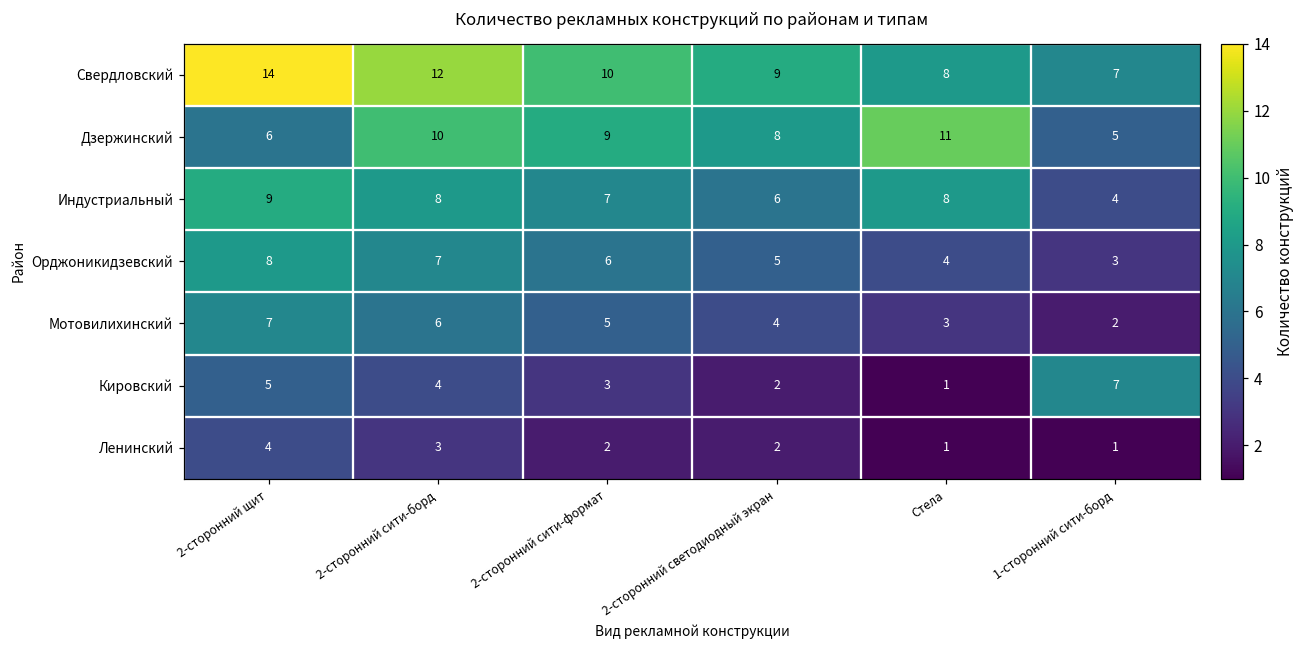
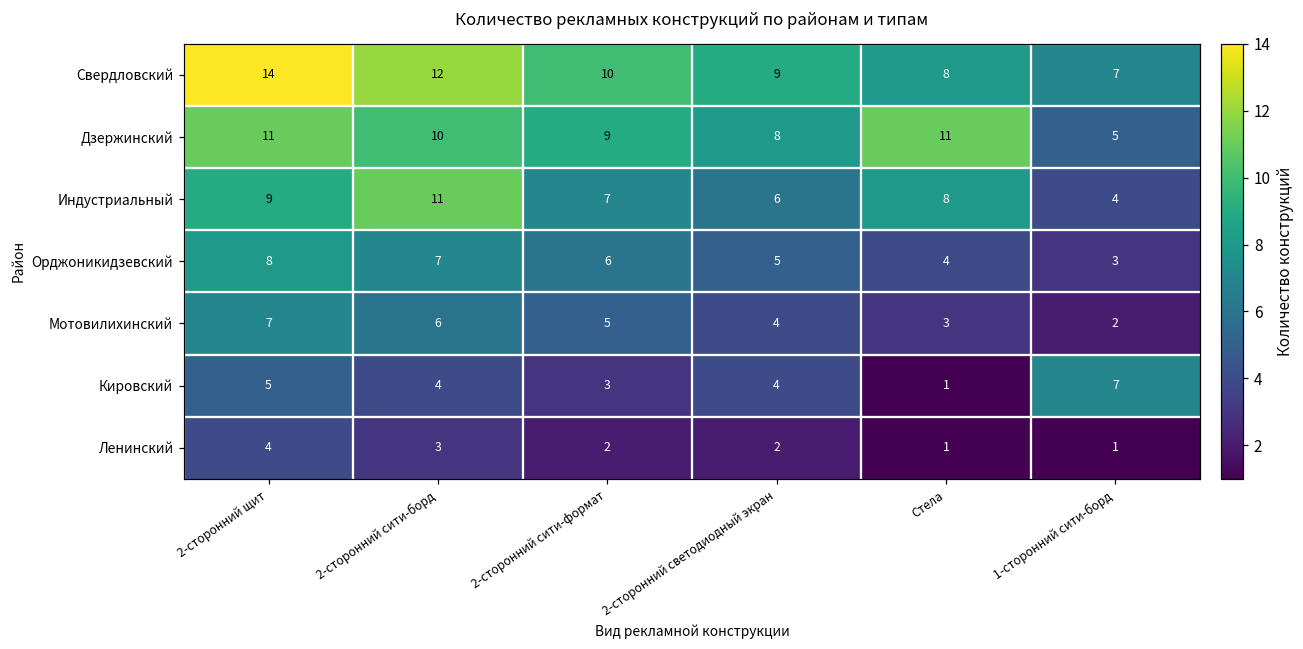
  {
    "Свердловский": {
      "2-сторонний щит": 14,
      "2-сторонний сити-борд": 12,
      "2-сторонний сити-формат": 10,
      "2-сторонний светодиодный экран": 9,
      "Стела": 8,
      "1-сторонний сити-борд": 7
    },
    "Дзержинский": {
-     "2-сторонний щит": 6,
+     "2-сторонний щит": 11,
      "2-сторонний сити-борд": 10,
      "2-сторонний сити-формат": 9,
      "2-сторонний светодиодный экран": 8,
      "Стела": 11,
      "1-сторонний сити-борд": 5
    },
    "Индустриальный": {
      "2-сторонний щит": 9,
-     "2-сторонний сити-борд": 8,
+     "2-сторонний сити-борд": 11,
      "2-сторонний сити-формат": 7,
      "2-сторонний светодиодный экран": 6,
      "Стела": 8,
      "1-сторонний сити-борд": 4
    },
    "Орджоникидзевский": {
      "2-сторонний щит": 8,
      "2-сторонний сити-борд": 7,
      "2-сторонний сити-формат": 6,
      "2-сторонний светодиодный экран": 5,
      "Стела": 4,
      "1-сторонний сити-борд": 3
    },
    "Мотовилихинский": {
      "2-сторонний щит": 7,
      "2-сторонний сити-борд": 6,
      "2-сторонний сити-формат": 5,
      "2-сторонний светодиодный экран": 4,
      "Стела": 3,
      "1-сторонний сити-борд": 2
    },
    "Кировский": {
      "2-сторонний щит": 5,
      "2-сторонний сити-борд": 4,
      "2-сторонний сити-формат": 3,
-     "2-сторонний светодиодный экран": 2,
+     "2-сторонний светодиодный экран": 4,
      "Стела": 1,
      "1-сторонний сити-борд": 7
    },
    "Ленинский": {
      "2-сторонний щит": 4,
      "2-сторонний сити-борд": 3,
      "2-сторонний сити-формат": 2,
      "2-сторонний светодиодный экран": 2,
      "Стела": 1,
      "1-сторонний сити-борд": 1
    }
  }
